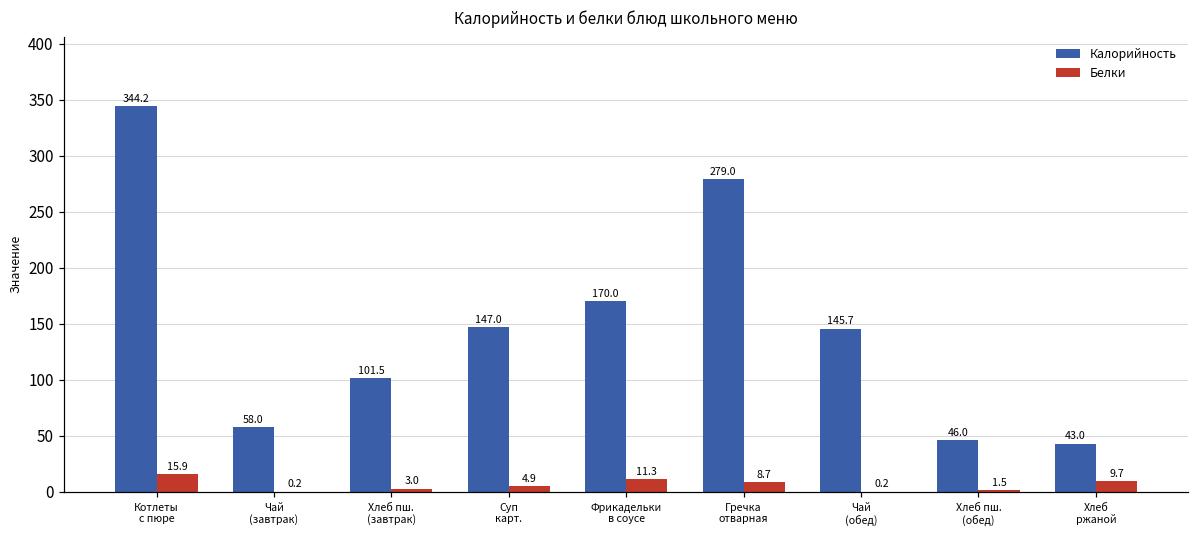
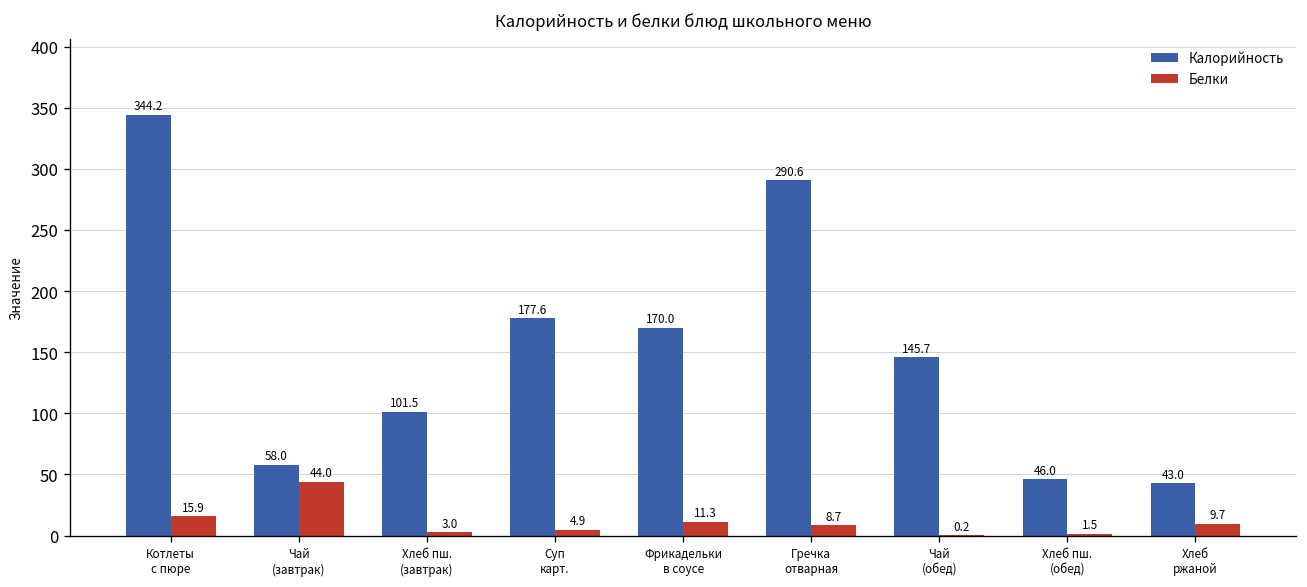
  {
    "Калорийность": {
      "Котлеты с пюре": 344.2,
      "Чай (завтрак)": 58.0,
      "Хлеб пш. (завтрак)": 101.5,
-     "Суп карт.": 147.0,
+     "Суп карт.": 177.6,
      "Фрикадельки в соусе": 170.0,
-     "Гречка отварная": 279.0,
+     "Гречка отварная": 290.6,
      "Чай (обед)": 145.7,
      "Хлеб пш. (обед)": 46.0,
      "Хлеб ржаной": 43.0
    },
    "Белки": {
      "Котлеты с пюре": 15.9,
-     "Чай (завтрак)": 0.2,
+     "Чай (завтрак)": 44.0,
      "Хлеб пш. (завтрак)": 3.0,
      "Суп карт.": 4.9,
      "Фрикадельки в соусе": 11.3,
      "Гречка отварная": 8.7,
      "Чай (обед)": 0.2,
      "Хлеб пш. (обед)": 1.5,
      "Хлеб ржаной": 9.7
    }
  }
